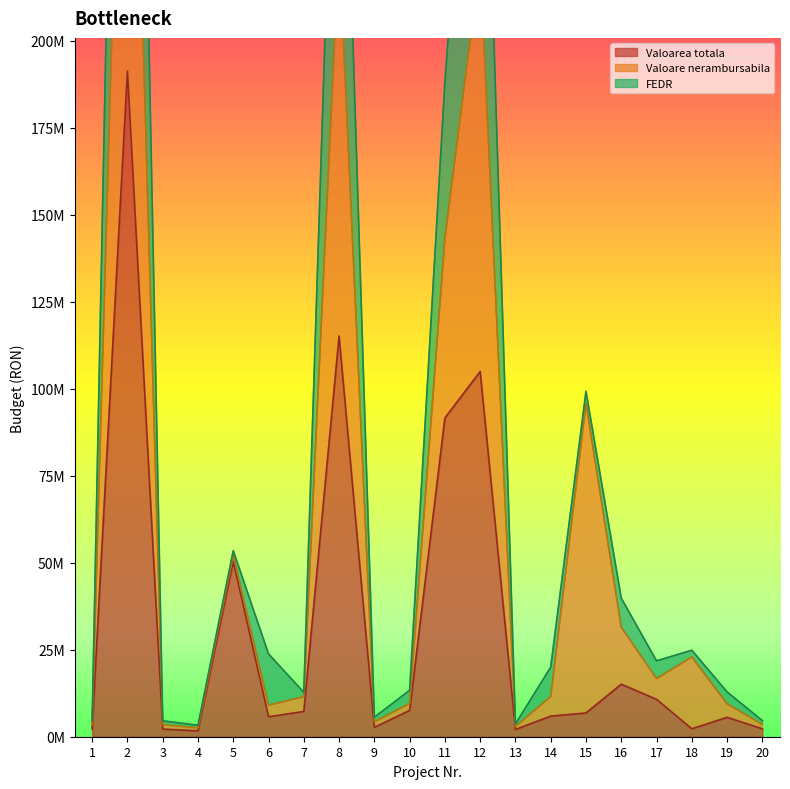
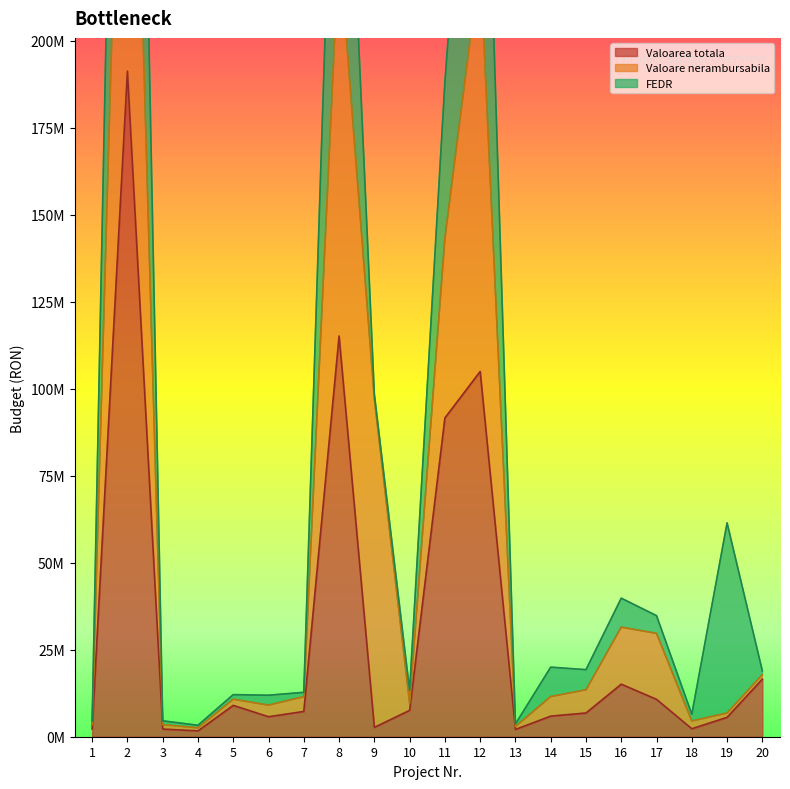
  {
    "Valoarea totala": {
      "1": 2000000,
      "2": 191000000,
      "3": 2000000,
      "4": 2000000,
-     "5": 50000000,
+     "5": 9000000,
      "6": 6000000,
      "7": 7000000,
      "8": 115000000,
      "9": 3000000,
      "10": 8000000,
      "11": 92000000,
      "12": 105000000,
      "13": 2000000,
      "14": 6000000,
      "15": 7000000,
      "16": 15000000,
      "17": 11000000,
      "18": 2000000,
      "19": 6000000,
-     "20": 2000000
+     "20": 17000000
    },
    "Valoare nerambursabila": {
      "1": 1000000,
      "3": 1000000,
      "5": 2000000,
      "6": 3000000,
      "7": 4000000,
-     "9": 2000000,
+     "9": 94000000,
      "10": 2000000,
      "11": 52000000,
      "14": 6000000,
-     "15": 89000000,
+     "15": 7000000,
      "16": 16000000,
-     "17": 6000000,
-     "18": 21000000,
-     "19": 4000000,
+     "17": 19000000,
+     "18": 2000000,
+     "19": 1000000,
      "20": 1000000
    },
    "FEDR": {
      "1": 1000000,
      "3": 1000000,
      "5": 1000000,
-     "6": 15000000,
+     "6": 3000000,
      "7": 1000000,
      "9": 1000000,
      "10": 4000000,
      "11": 45000000,
      "14": 8000000,
-     "15": 3000000,
+     "15": 6000000,
      "16": 8000000,
      "17": 5000000,
      "18": 2000000,
-     "19": 3000000,
+     "19": 55000000,
      "20": 1000000
    }
  }
